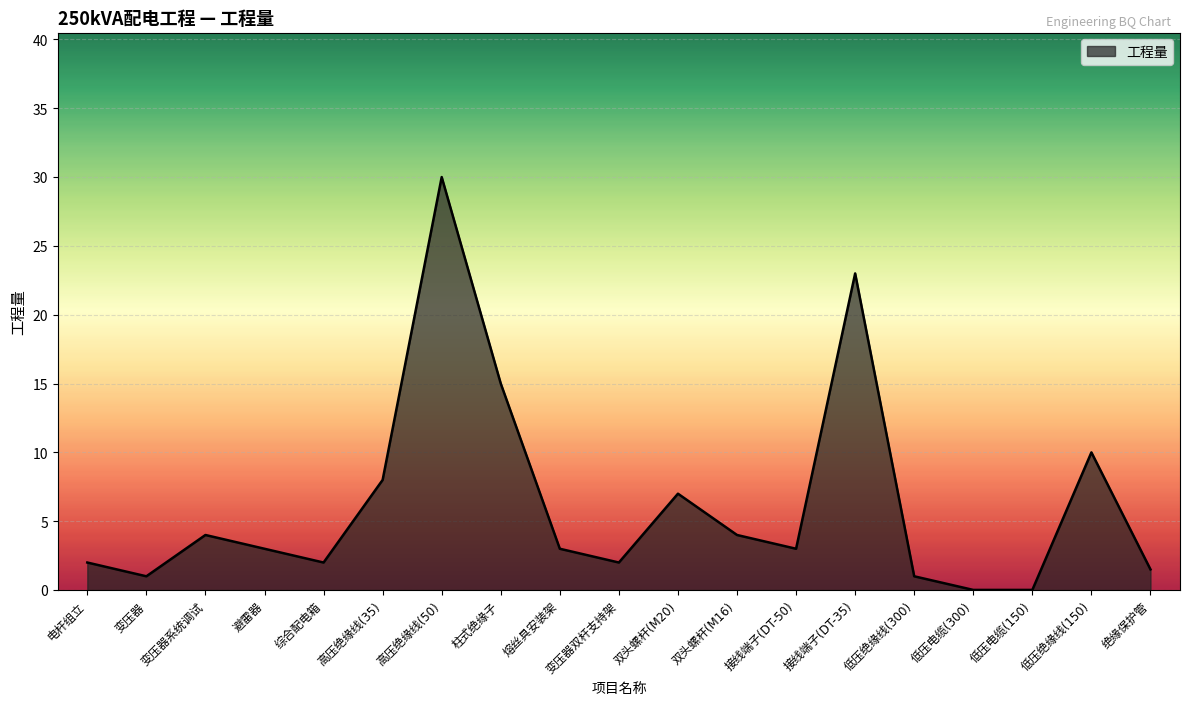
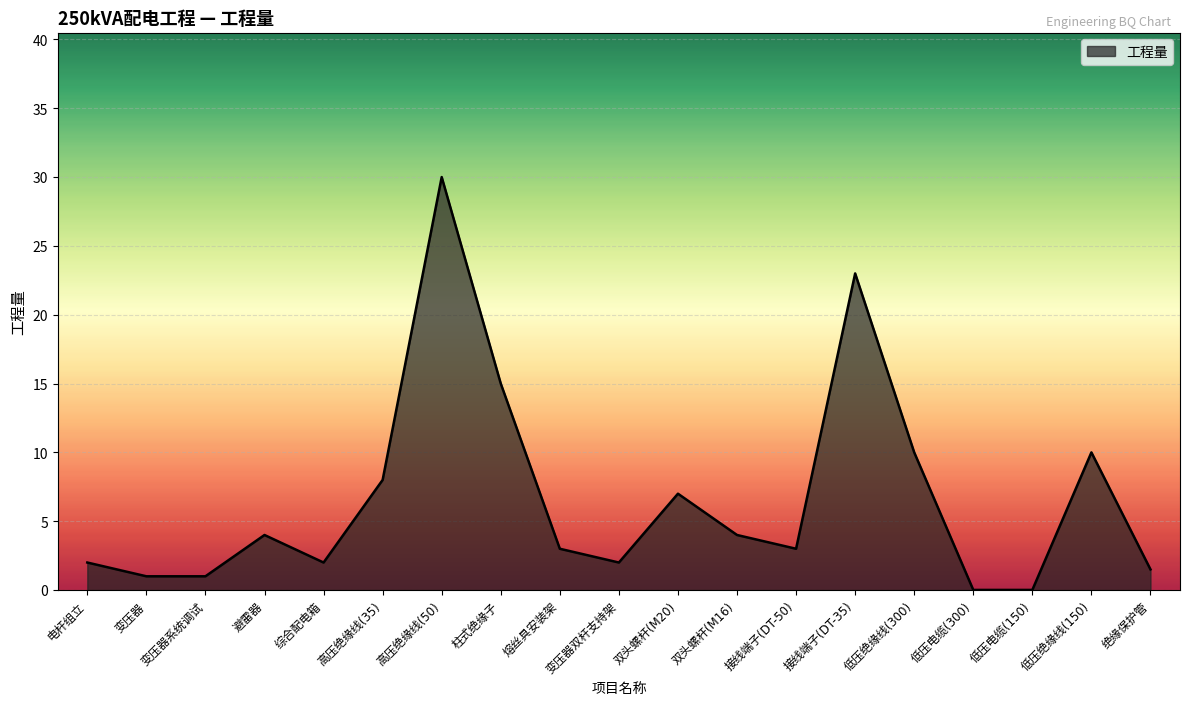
  {
    "电杆组立": 2,
    "变压器": 1,
-   "变压器系统调试": 4,
-   "避雷器": 3,
+   "变压器系统调试": 1,
+   "避雷器": 4,
    "综合配电箱": 2,
    "高压绝缘线(35)": 8,
    "高压绝缘线(50)": 30,
    "柱式绝缘子": 15,
    "熔丝具安装架": 3,
    "变压器双杆支持架": 2,
    "双头螺杆(M20)": 7,
    "双头螺杆(M16)": 4,
    "接线端子(DT-50)": 3,
    "接线端子(DT-35)": 23,
-   "低压绝缘线(300)": 1,
+   "低压绝缘线(300)": 10,
    "低压电缆(300)": 0,
    "低压电缆(150)": 0,
    "低压绝缘线(150)": 10,
    "绝缘保护管": 1.5
  }
